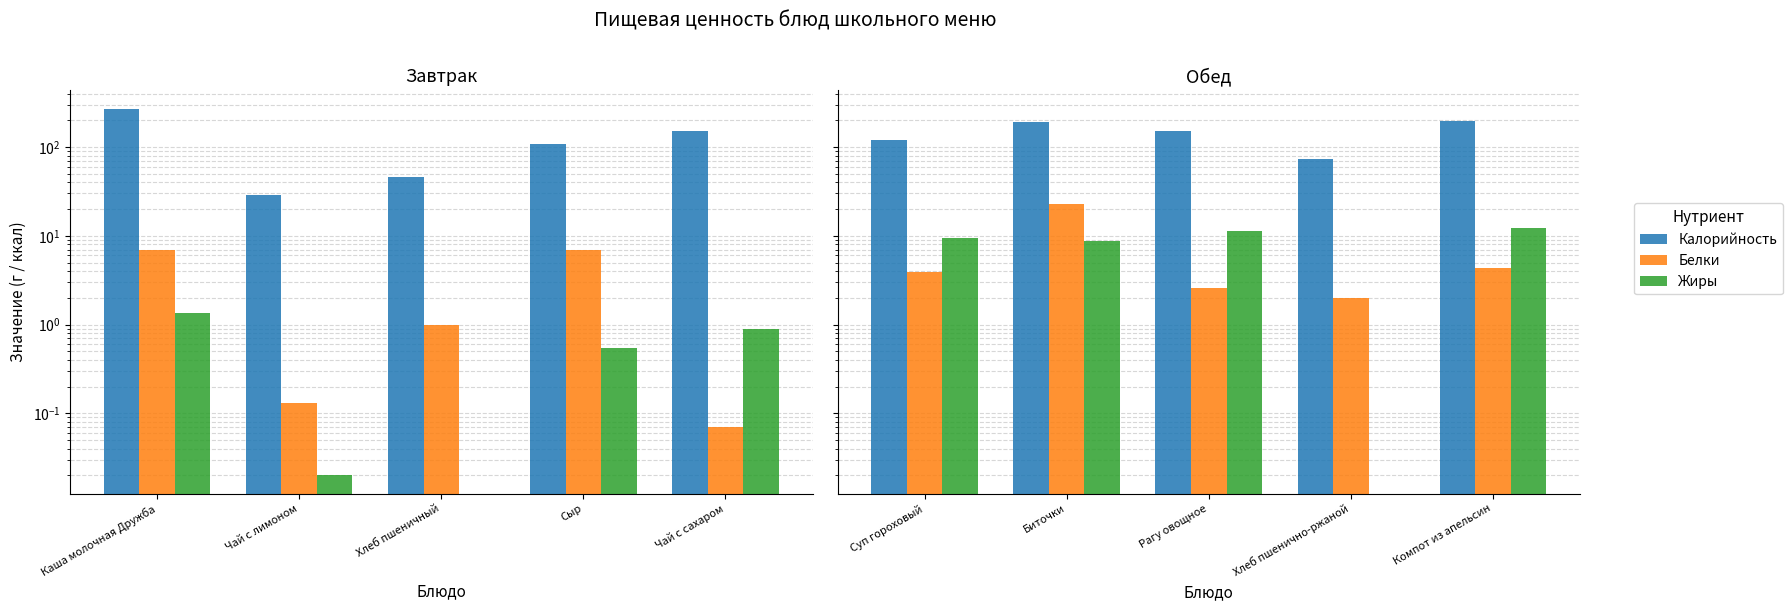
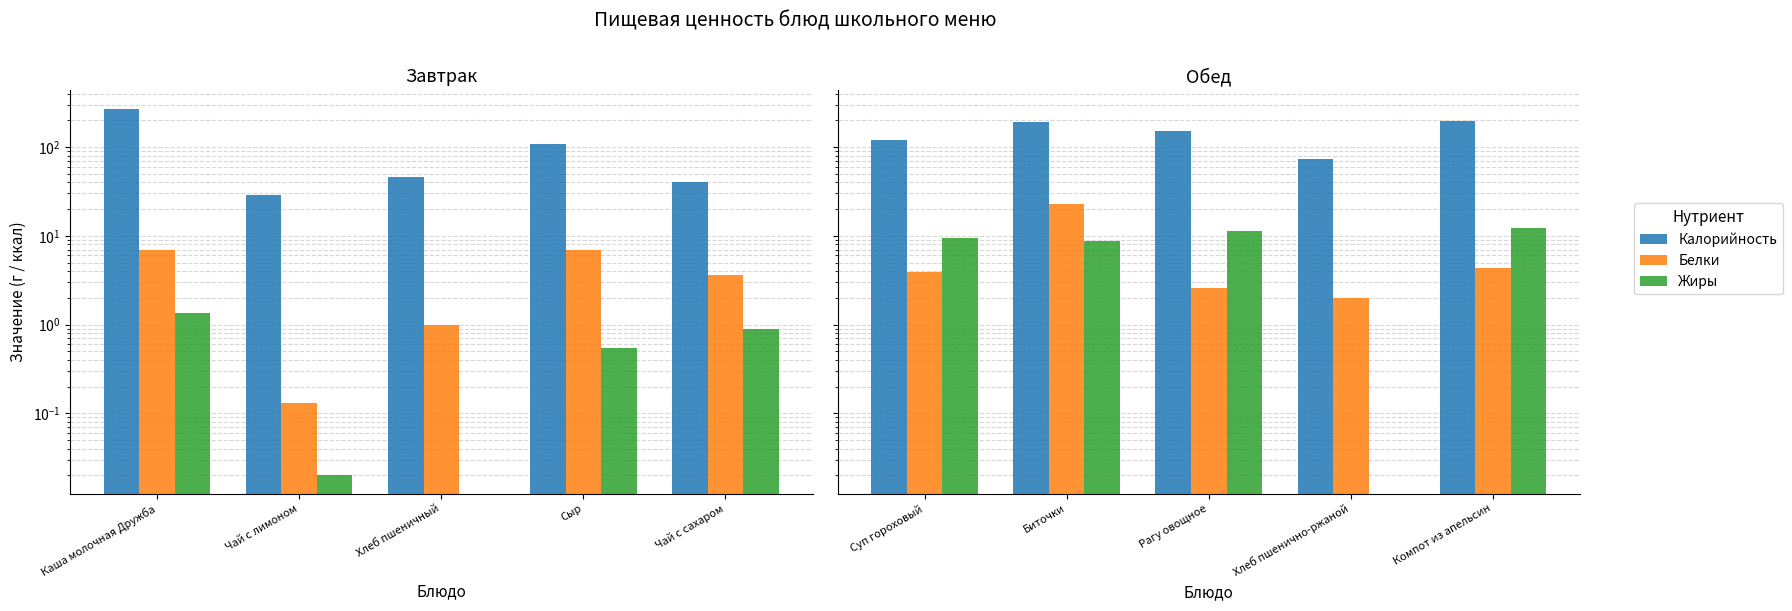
  {
    "Завтрак": {
      "Калорийность": {
        "Каша молочная Дружба": 270,
        "Чай с лимоном": 29,
        "Хлеб пшеничный": 50,
        "Сыр": 110,
-       "Чай с сахаром": 150
+       "Чай с сахаром": 40
      },
      "Белки": {
        "Каша молочная Дружба": 7,
        "Чай с лимоном": 0.13,
        "Хлеб пшеничный": 1.0,
        "Сыр": 7,
-       "Чай с сахаром": 0.07
+       "Чай с сахаром": 3.6
      },
      "Жиры": {
        "Каша молочная Дружба": 1.3,
        "Чай с лимоном": 0.02,
        "Сыр": 0.6,
        "Чай с сахаром": 0.9
      }
    }
  }
